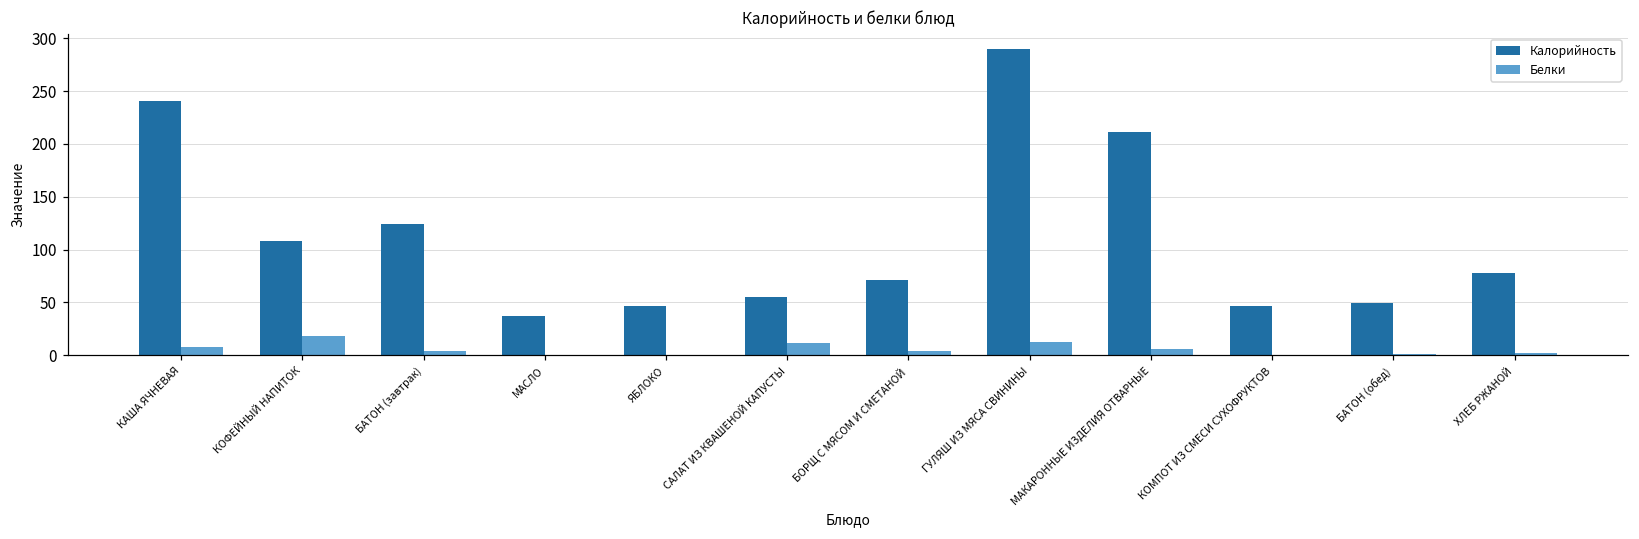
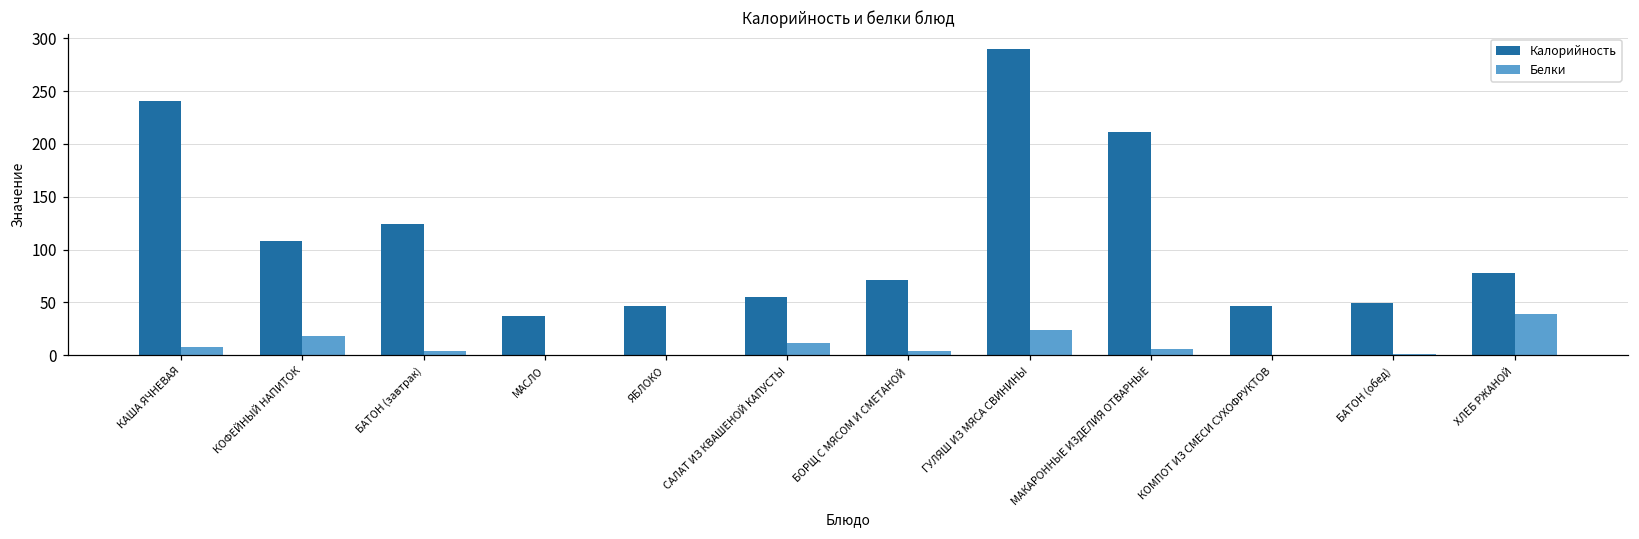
  {
    "Калорийность": {
      "КАША ЯЧНЕВАЯ": 240,
      "КОФЕЙНЫЙ НАПИТОК": 110,
      "БАТОН (завтрак)": 120,
      "МАСЛО": 40,
      "ЯБЛОКО": 50,
      "САЛАТ ИЗ КВАШЕНОЙ КАПУСТЫ": 60,
      "БОРЩ С МЯСОМ И СМЕТАНОЙ": 70,
      "ГУЛЯШ ИЗ МЯСА СВИНИНЫ": 290,
      "МАКАРОННЫЕ ИЗДЕЛИЯ ОТВАРНЫЕ": 210,
      "КОМПОТ ИЗ СМЕСИ СУХОФРУКТОВ": 50,
      "БАТОН (обед)": 50,
      "ХЛЕБ РЖАНОЙ": 80
    },
    "Белки": {
      "КАША ЯЧНЕВАЯ": 10,
      "КОФЕЙНЫЙ НАПИТОК": 20,
      "БАТОН (завтрак)": 0,
      "МАСЛО": 0,
      "САЛАТ ИЗ КВАШЕНОЙ КАПУСТЫ": 10,
      "БОРЩ С МЯСОМ И СМЕТАНОЙ": 0,
-     "ГУЛЯШ ИЗ МЯСА СВИНИНЫ": 10,
+     "ГУЛЯШ ИЗ МЯСА СВИНИНЫ": 20,
      "МАКАРОННЫЕ ИЗДЕЛИЯ ОТВАРНЫЕ": 10,
      "КОМПОТ ИЗ СМЕСИ СУХОФРУКТОВ": 0,
-     "ХЛЕБ РЖАНОЙ": 0
+     "ХЛЕБ РЖАНОЙ": 40
    }
  }
